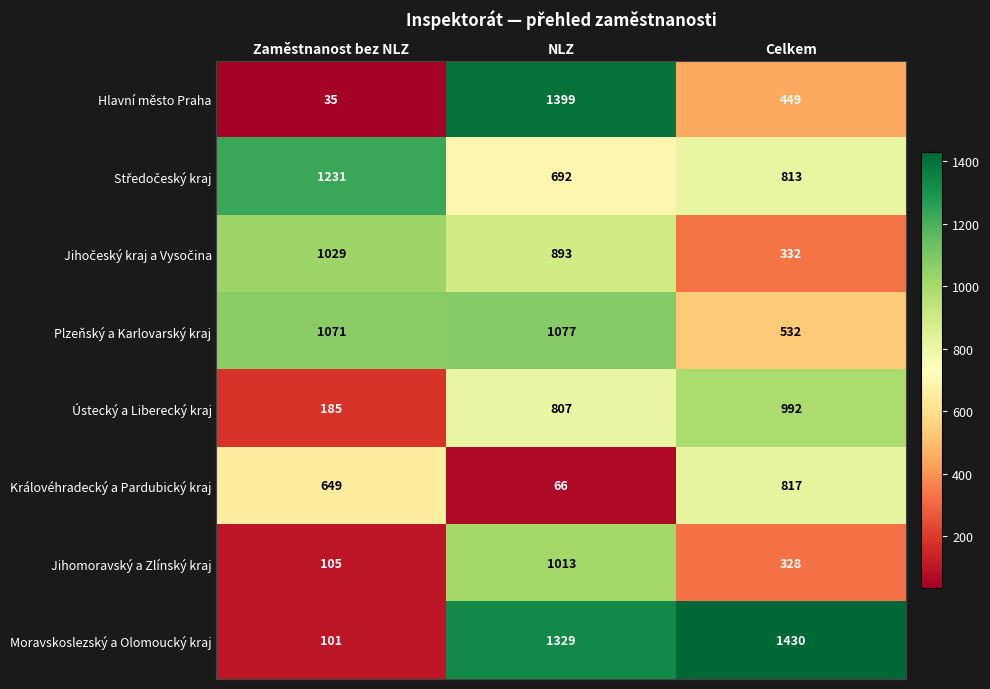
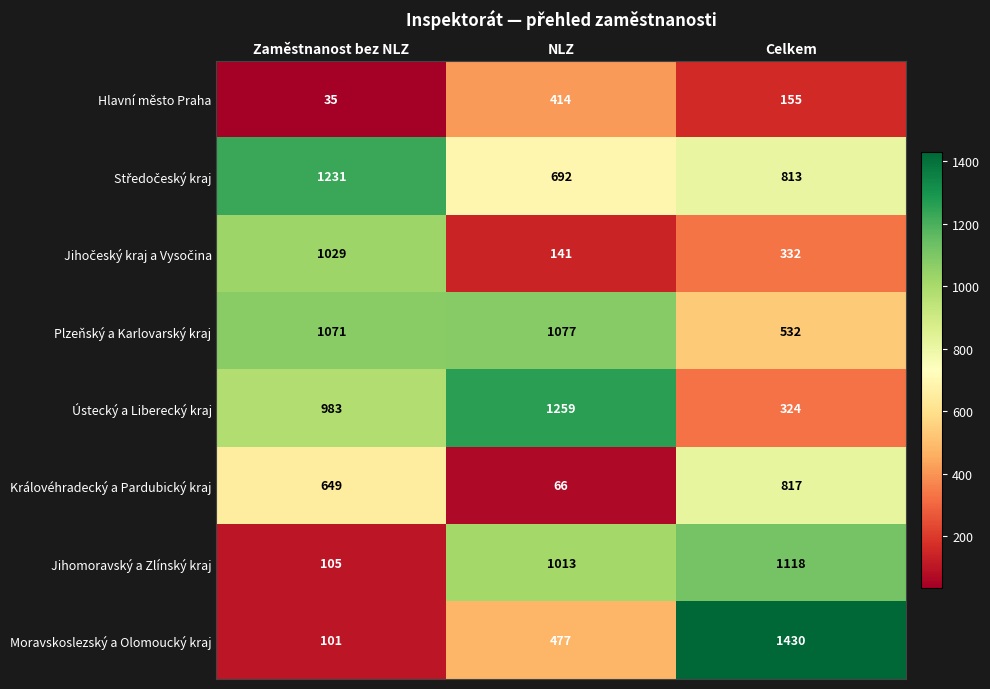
  {
    "Hlavní město Praha": {
      "Zaměstnanost bez NLZ": 35,
-     "NLZ": 1399,
-     "Celkem": 449
+     "NLZ": 414,
+     "Celkem": 155
    },
    "Středočeský kraj": {
      "Zaměstnanost bez NLZ": 1231,
      "NLZ": 692,
      "Celkem": 813
    },
    "Jihočeský kraj a Vysočina": {
      "Zaměstnanost bez NLZ": 1029,
-     "NLZ": 893,
+     "NLZ": 141,
      "Celkem": 332
    },
    "Plzeňský a Karlovarský kraj": {
      "Zaměstnanost bez NLZ": 1071,
      "NLZ": 1077,
      "Celkem": 532
    },
    "Ústecký a Liberecký kraj": {
-     "Zaměstnanost bez NLZ": 185,
-     "NLZ": 807,
-     "Celkem": 992
+     "Zaměstnanost bez NLZ": 983,
+     "NLZ": 1259,
+     "Celkem": 324
    },
    "Královéhradecký a Pardubický kraj": {
      "Zaměstnanost bez NLZ": 649,
      "NLZ": 66,
      "Celkem": 817
    },
    "Jihomoravský a Zlínský kraj": {
      "Zaměstnanost bez NLZ": 105,
      "NLZ": 1013,
-     "Celkem": 328
+     "Celkem": 1118
    },
    "Moravskoslezský a Olomoucký kraj": {
      "Zaměstnanost bez NLZ": 101,
-     "NLZ": 1329,
+     "NLZ": 477,
      "Celkem": 1430
    }
  }
